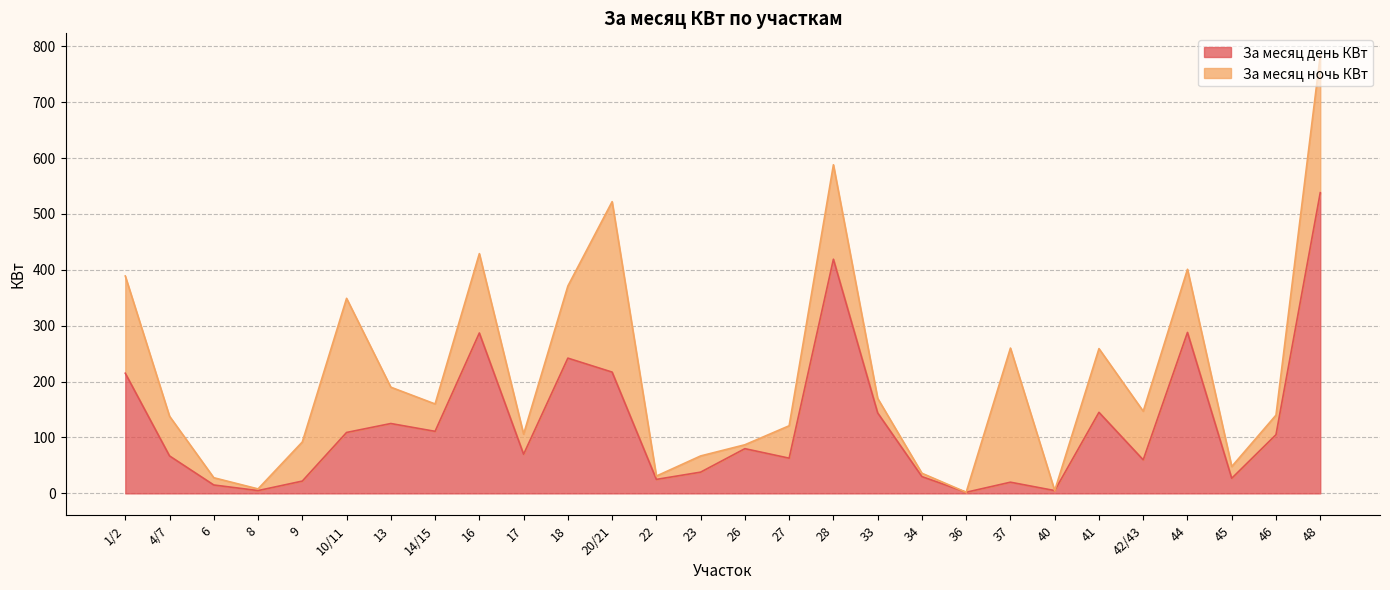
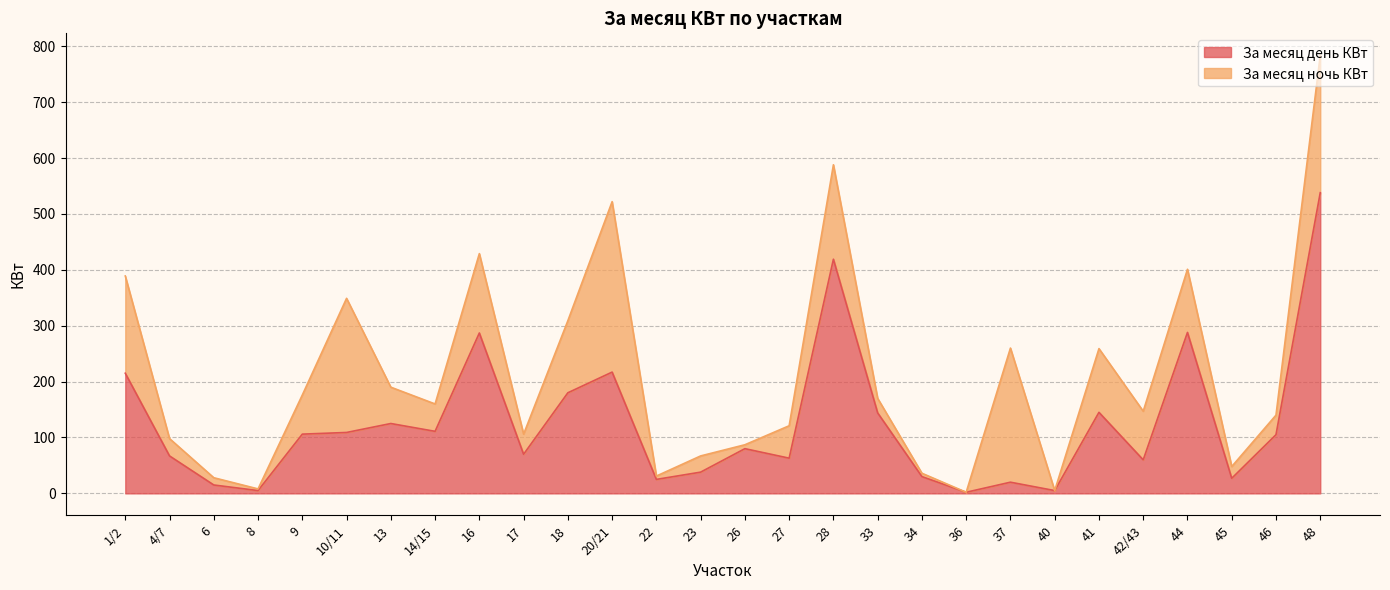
  {
    "За месяц день КВт": {
      "1/2": 220,
      "4/7": 70,
      "6": 20,
-     "9": 20,
+     "9": 110,
      "10/11": 110,
      "13": 130,
      "14/15": 110,
      "16": 290,
      "17": 70,
-     "18": 240,
+     "18": 180,
      "20/21": 220,
      "22": 30,
      "23": 40,
      "26": 80,
      "27": 60,
      "28": 420,
      "33": 140,
      "34": 30,
      "37": 20,
      "41": 150,
      "42/43": 60,
      "44": 290,
      "45": 30,
      "46": 110,
      "48": 540
    },
    "За месяц ночь КВт": {
      "1/2": 170,
-     "4/7": 70,
+     "4/7": 30,
      "6": 10,
      "9": 70,
      "10/11": 240,
      "13": 70,
      "14/15": 50,
      "16": 140,
      "17": 40,
      "18": 130,
      "20/21": 310,
      "22": 10,
      "23": 30,
      "26": 10,
      "27": 60,
      "28": 170,
      "33": 30,
      "34": 10,
      "37": 240,
      "41": 110,
      "42/43": 90,
      "44": 110,
      "45": 20,
      "46": 40
    }
  }
